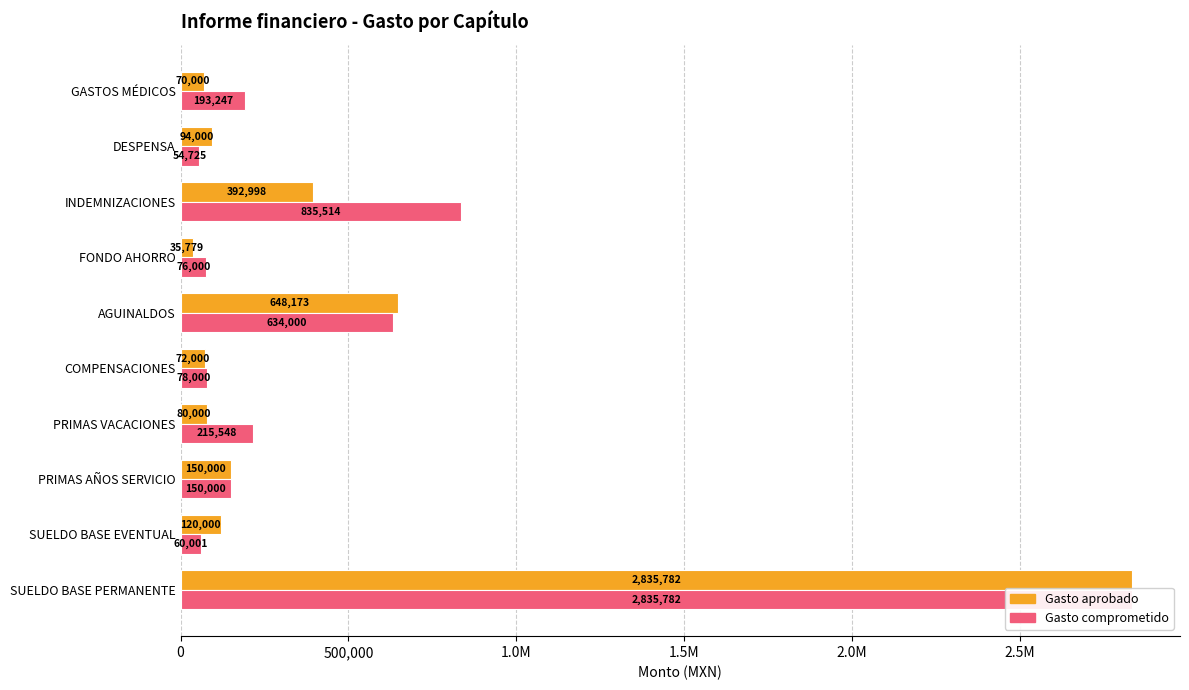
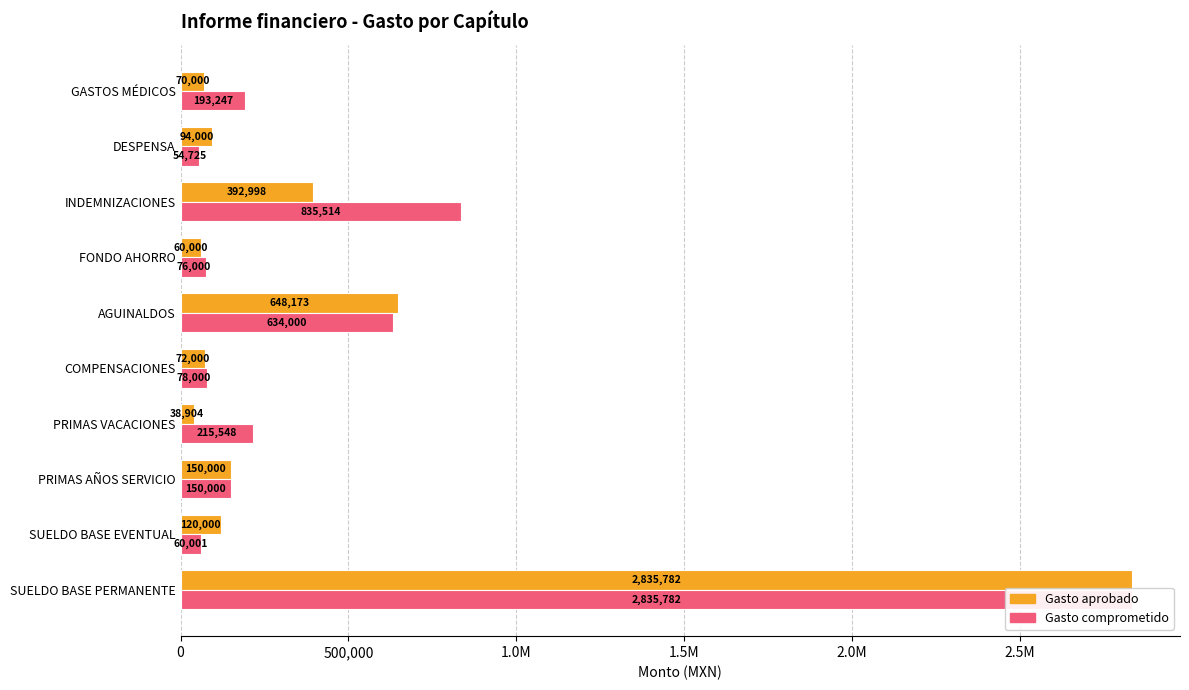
  {
    "Gasto aprobado": {
      "GASTOS MÉDICOS": "70,000",
      "DESPENSA": "94,000",
      "INDEMNIZACIONES": "392,998",
-     "FONDO AHORRO": "35,779",
+     "FONDO AHORRO": "60,000",
      "AGUINALDOS": "648,173",
      "COMPENSACIONES": "72,000",
-     "PRIMAS VACACIONES": "80,000",
+     "PRIMAS VACACIONES": "38,904",
      "PRIMAS AÑOS SERVICIO": "150,000",
      "SUELDO BASE EVENTUAL": "120,000",
      "SUELDO BASE PERMANENTE": "2,835,782"
    },
    "Gasto comprometido": {
      "GASTOS MÉDICOS": "193,247",
      "DESPENSA": "54,725",
      "INDEMNIZACIONES": "835,514",
      "FONDO AHORRO": "76,000",
      "AGUINALDOS": "634,000",
      "COMPENSACIONES": "78,000",
      "PRIMAS VACACIONES": "215,548",
      "PRIMAS AÑOS SERVICIO": "150,000",
      "SUELDO BASE EVENTUAL": "60,001"
    }
  }
